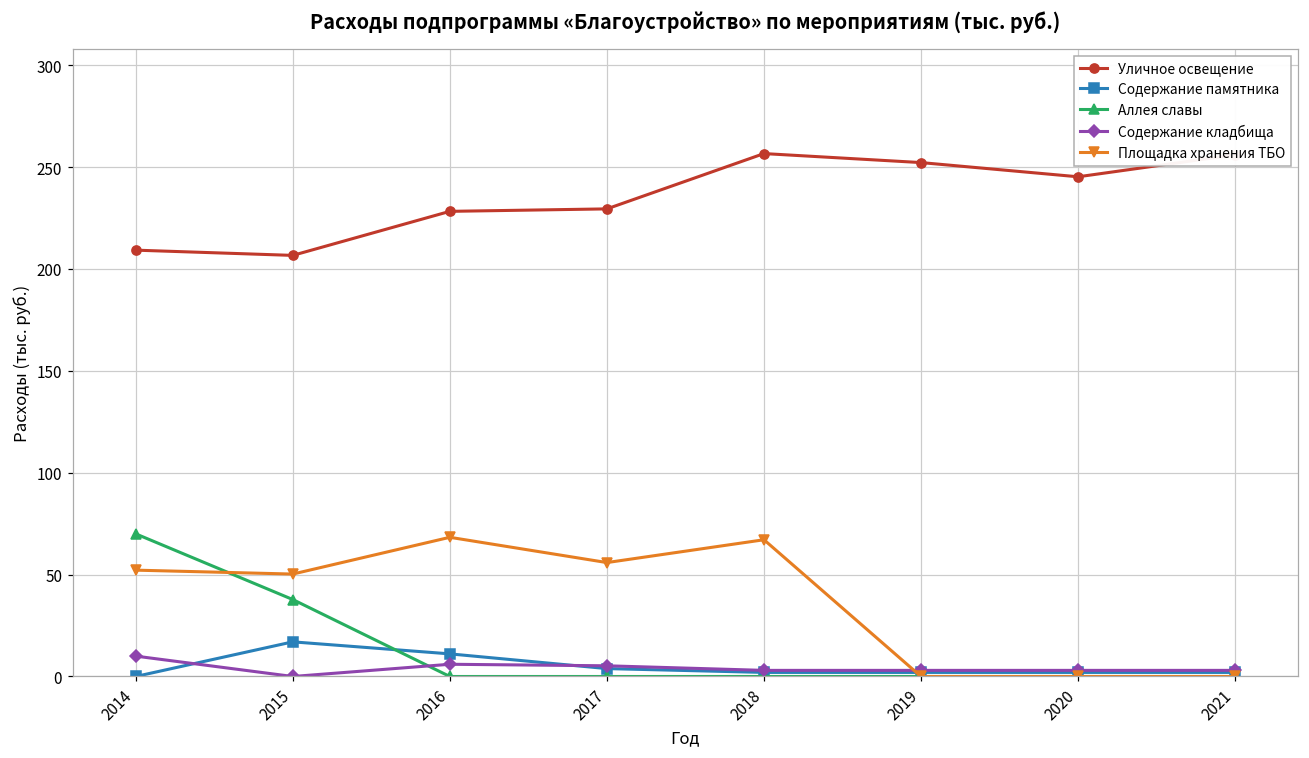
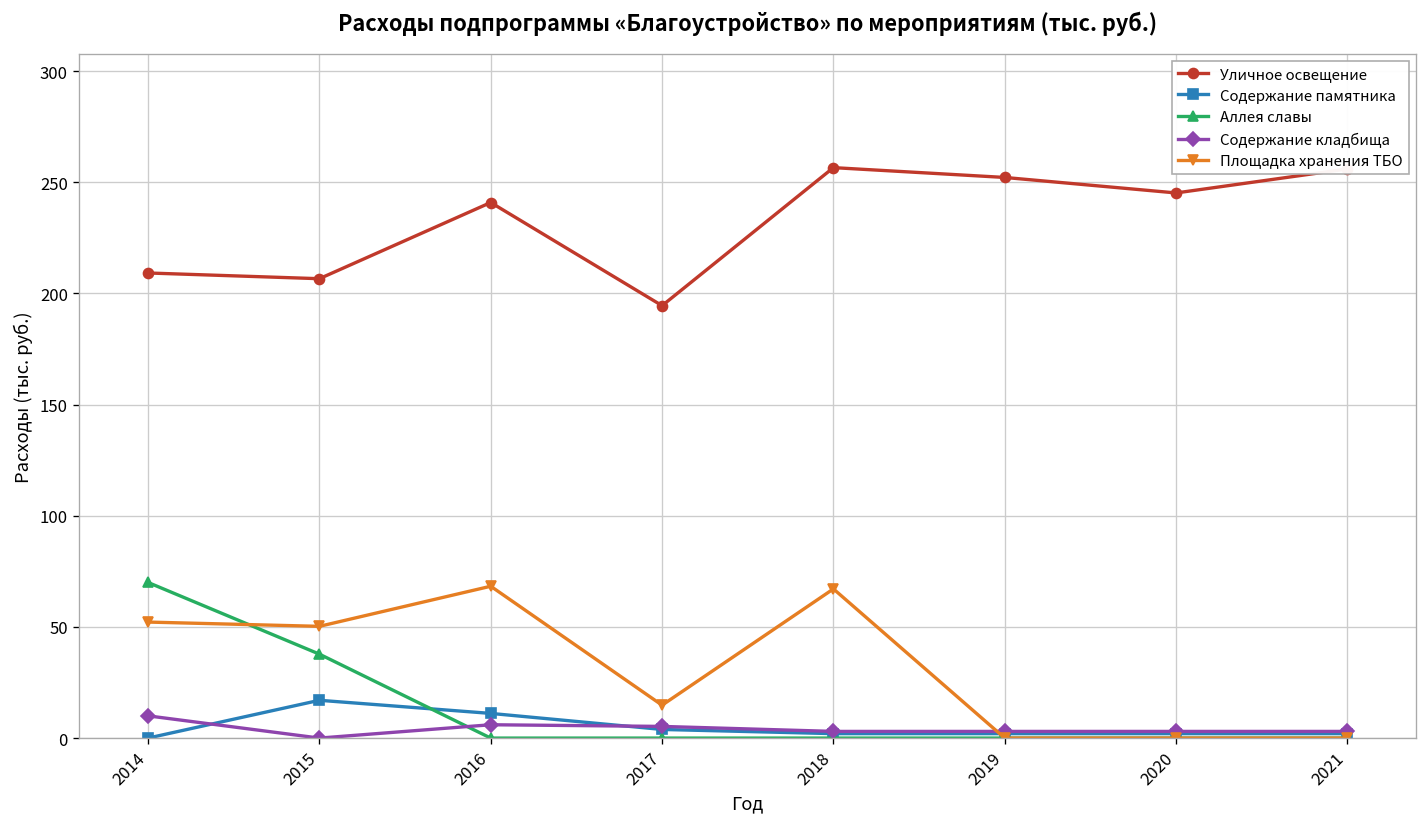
  {
    "Уличное освещение": {
      "2014": 209,
      "2015": 207,
-     "2016": 228,
-     "2017": 229,
+     "2016": 241,
+     "2017": 195,
      "2018": 257,
      "2019": 252,
      "2020": 245
    },
    "Содержание памятника": {
      "2014": 0,
      "2015": 17,
      "2016": 11
    },
    "Аллея славы": {
      "2014": 70,
      "2015": 38,
      "2016": 0,
      "2017": 0,
      "2018": 0
    },
    "Содержание кладбища": {
      "2014": 10,
      "2015": 0,
      "2016": 6
    },
    "Площадка хранения ТБО": {
      "2014": 52,
      "2015": 50,
      "2016": 68,
-     "2017": 56,
+     "2017": 15,
      "2018": 67
    }
  }
